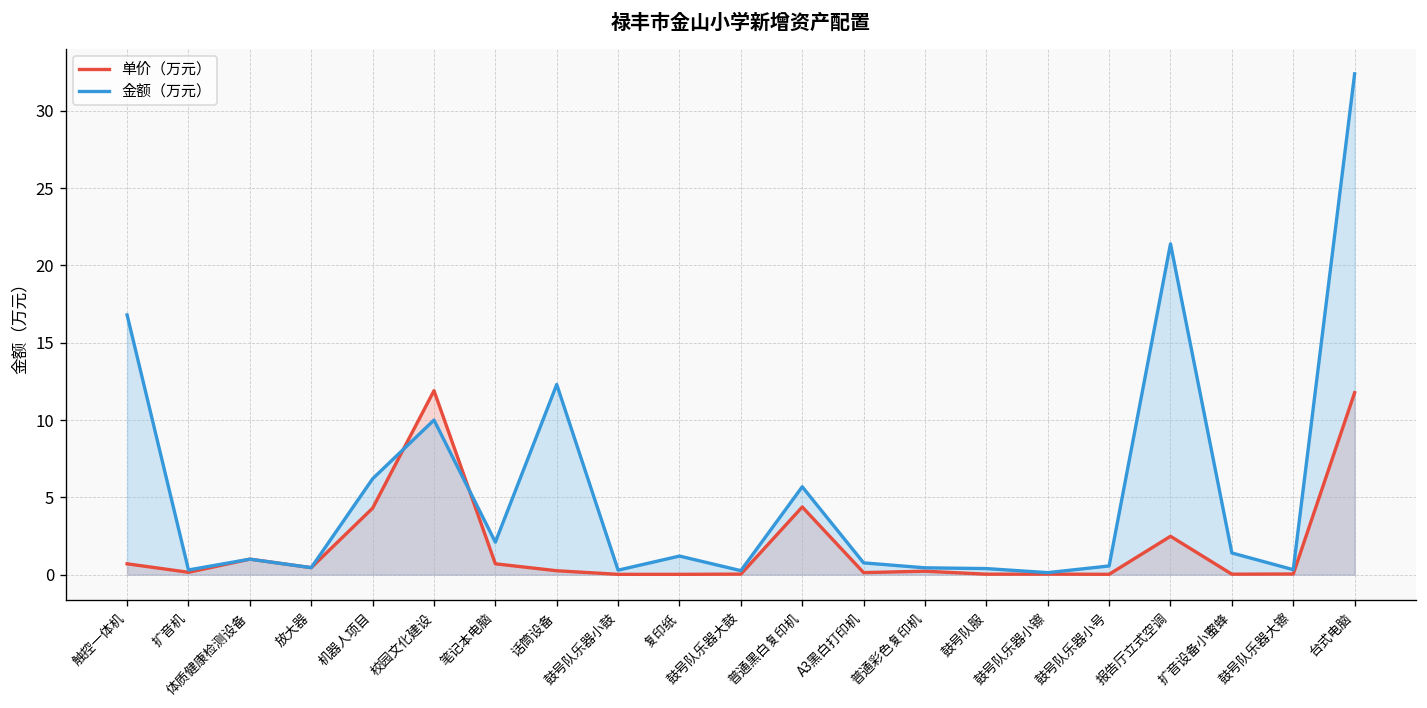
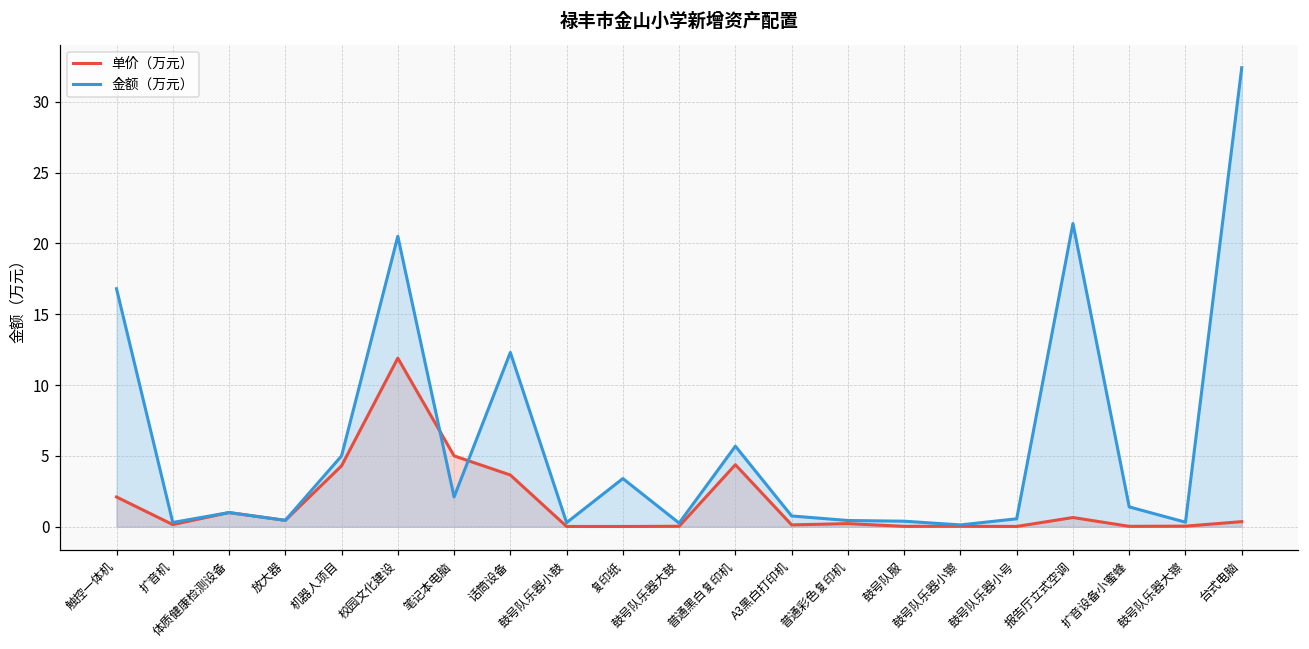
  {
    "单价（万元）": {
-     "触控一体机": 0.7,
+     "触控一体机": 2.1,
      "机器人项目": 4.3,
      "校园文化建设": 11.9,
-     "笔记本电脑": 0.7,
-     "话筒设备": 0.3,
+     "笔记本电脑": 5.0,
+     "话筒设备": 3.7,
      "鼓号队乐器小鼓": 0.0,
      "复印纸": 0.0,
      "鼓号队乐器大鼓": 0.0,
      "普通黑白复印机": 4.4,
      "A3黑白打印机": 0.1,
      "普通彩色复印机": 0.2,
      "鼓号队服": 0.0,
      "鼓号队乐器小号": 0.0,
-     "报告厅立式空调": 2.5,
+     "报告厅立式空调": 0.7,
      "扩音设备小蜜蜂": 0.0,
      "鼓号队乐器大镲": 0.0,
-     "台式电脑": 11.8
+     "台式电脑": 0.4
    },
    "金额（万元）": {
      "触控一体机": 16.8,
-     "机器人项目": 6.2,
-     "校园文化建设": 10.0,
+     "机器人项目": 5.0,
+     "校园文化建设": 20.5,
      "笔记本电脑": 2.1,
      "话筒设备": 12.3,
      "鼓号队乐器小鼓": 0.3,
-     "复印纸": 1.2,
+     "复印纸": 3.4,
      "鼓号队乐器大鼓": 0.3,
      "普通黑白复印机": 5.7,
      "A3黑白打印机": 0.8,
      "普通彩色复印机": 0.4,
      "鼓号队服": 0.4,
      "鼓号队乐器小号": 0.6,
      "报告厅立式空调": 21.4,
      "扩音设备小蜜蜂": 1.4,
      "鼓号队乐器大镲": 0.3,
      "台式电脑": 32.4
    }
  }
